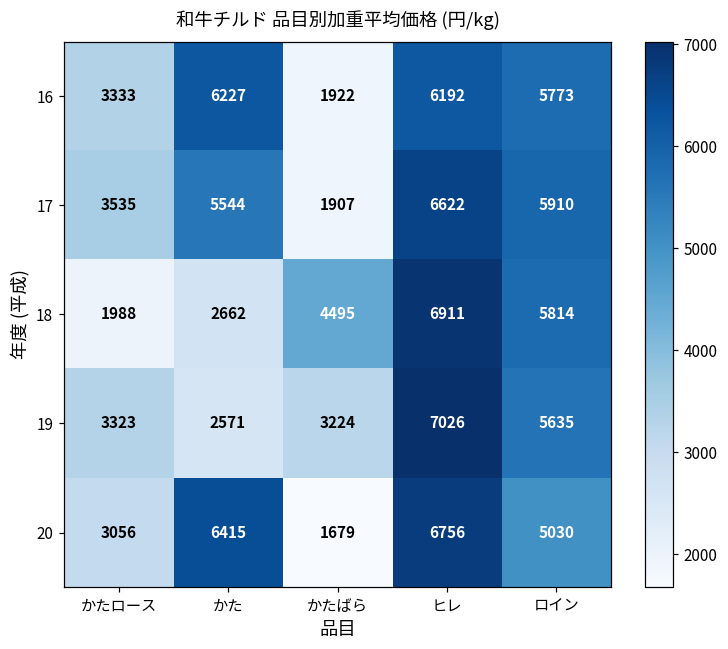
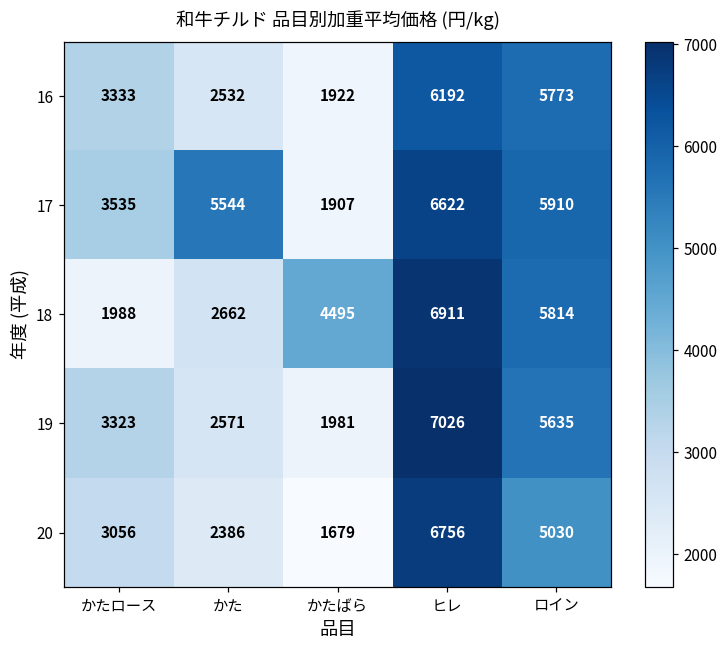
  {
    "16": {
      "かたロース": 3333,
-     "かた": 6227,
+     "かた": 2532,
      "かたばら": 1922,
      "ヒレ": 6192,
      "ロイン": 5773
    },
    "17": {
      "かたロース": 3535,
      "かた": 5544,
      "かたばら": 1907,
      "ヒレ": 6622,
      "ロイン": 5910
    },
    "18": {
      "かたロース": 1988,
      "かた": 2662,
      "かたばら": 4495,
      "ヒレ": 6911,
      "ロイン": 5814
    },
    "19": {
      "かたロース": 3323,
      "かた": 2571,
-     "かたばら": 3224,
+     "かたばら": 1981,
      "ヒレ": 7026,
      "ロイン": 5635
    },
    "20": {
      "かたロース": 3056,
-     "かた": 6415,
+     "かた": 2386,
      "かたばら": 1679,
      "ヒレ": 6756,
      "ロイン": 5030
    }
  }
